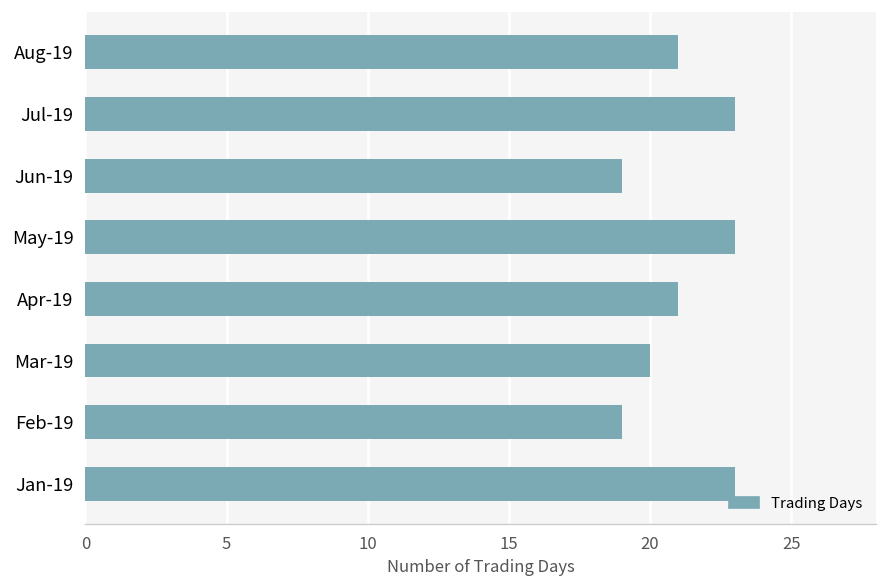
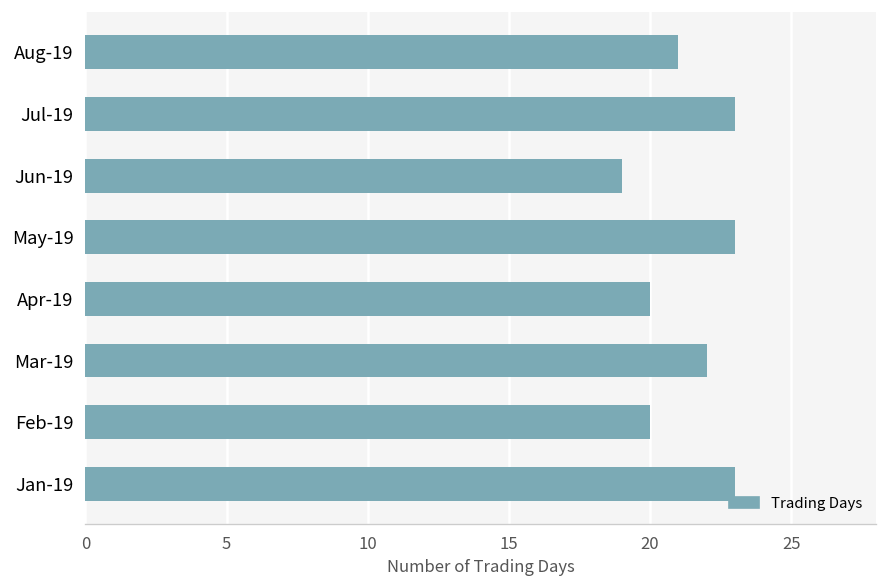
  {
    "Aug-19": 21,
    "Jul-19": 23,
    "Jun-19": 19,
    "May-19": 23,
-   "Apr-19": 21,
-   "Mar-19": 20,
-   "Feb-19": 19,
+   "Apr-19": 20,
+   "Mar-19": 22,
+   "Feb-19": 20,
    "Jan-19": 23
  }
